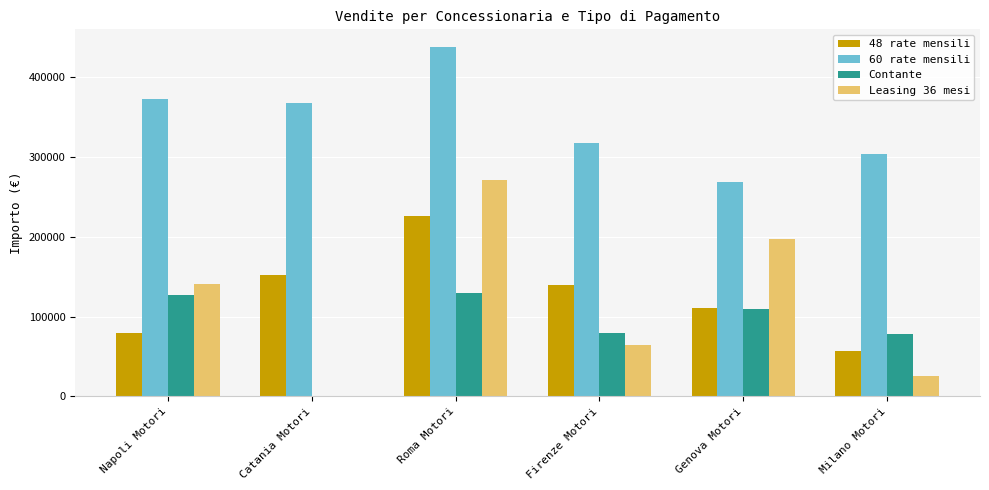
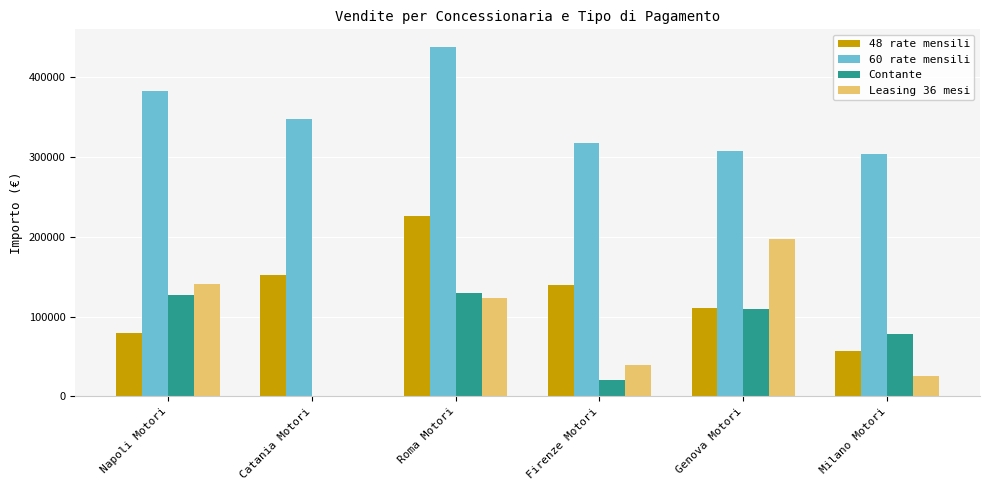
  {
    "48 rate mensili": {
      "Napoli Motori": 80000,
      "Catania Motori": 150000,
      "Roma Motori": 230000,
      "Firenze Motori": 140000,
      "Genova Motori": 110000,
      "Milano Motori": 60000
    },
    "60 rate mensili": {
-     "Napoli Motori": 370000,
-     "Catania Motori": 370000,
+     "Napoli Motori": 380000,
+     "Catania Motori": 350000,
      "Roma Motori": 440000,
      "Firenze Motori": 320000,
-     "Genova Motori": 270000,
+     "Genova Motori": 310000,
      "Milano Motori": 300000
    },
    "Contante": {
      "Napoli Motori": 130000,
      "Catania Motori": 0,
      "Roma Motori": 130000,
-     "Firenze Motori": 80000,
+     "Firenze Motori": 20000,
      "Genova Motori": 110000,
      "Milano Motori": 80000
    },
    "Leasing 36 mesi": {
      "Napoli Motori": 140000,
      "Catania Motori": 0,
-     "Roma Motori": 270000,
-     "Firenze Motori": 70000,
+     "Roma Motori": 120000,
+     "Firenze Motori": 40000,
      "Genova Motori": 200000,
      "Milano Motori": 30000
    }
  }
